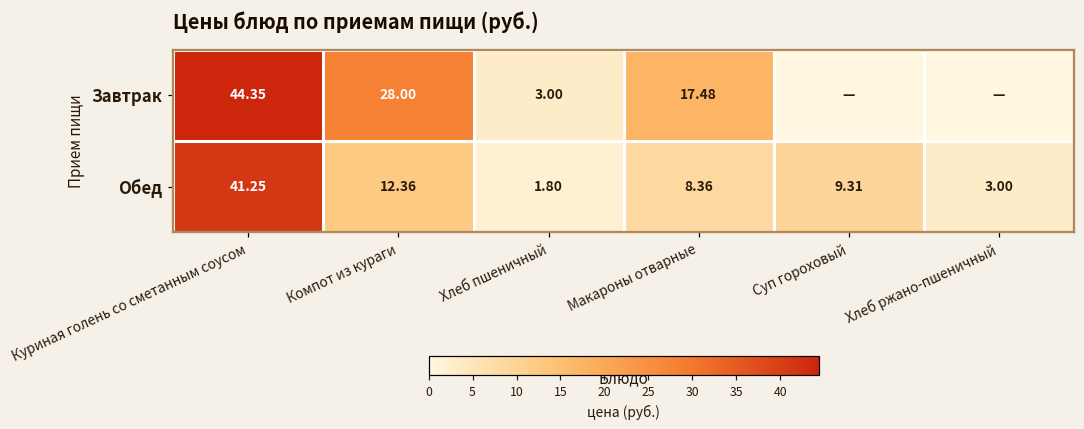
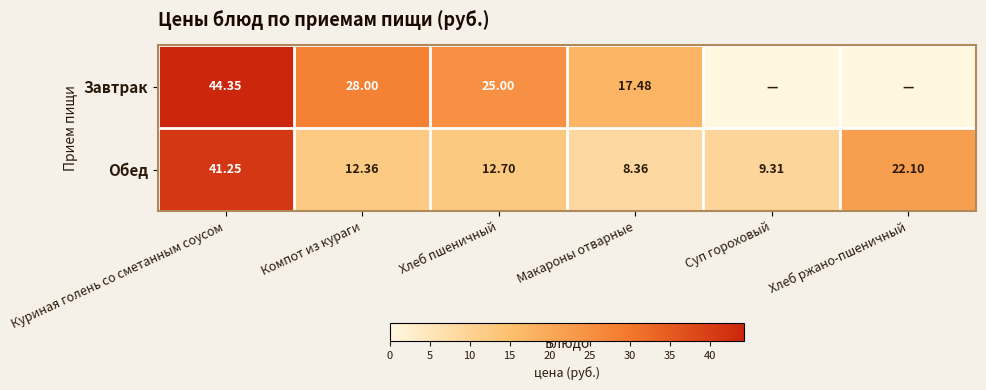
  {
    "Завтрак": {
      "Куриная голень со сметанным соусом": 44.35,
      "Компот из кураги": 28.00,
-     "Хлеб пшеничный": 3.00,
+     "Хлеб пшеничный": 25.00,
      "Макароны отварные": 17.48
    },
    "Обед": {
      "Куриная голень со сметанным соусом": 41.25,
      "Компот из кураги": 12.36,
-     "Хлеб пшеничный": 1.80,
+     "Хлеб пшеничный": 12.70,
      "Макароны отварные": 8.36,
      "Суп гороховый": 9.31,
-     "Хлеб ржано-пшеничный": 3.00
+     "Хлеб ржано-пшеничный": 22.10
    }
  }
